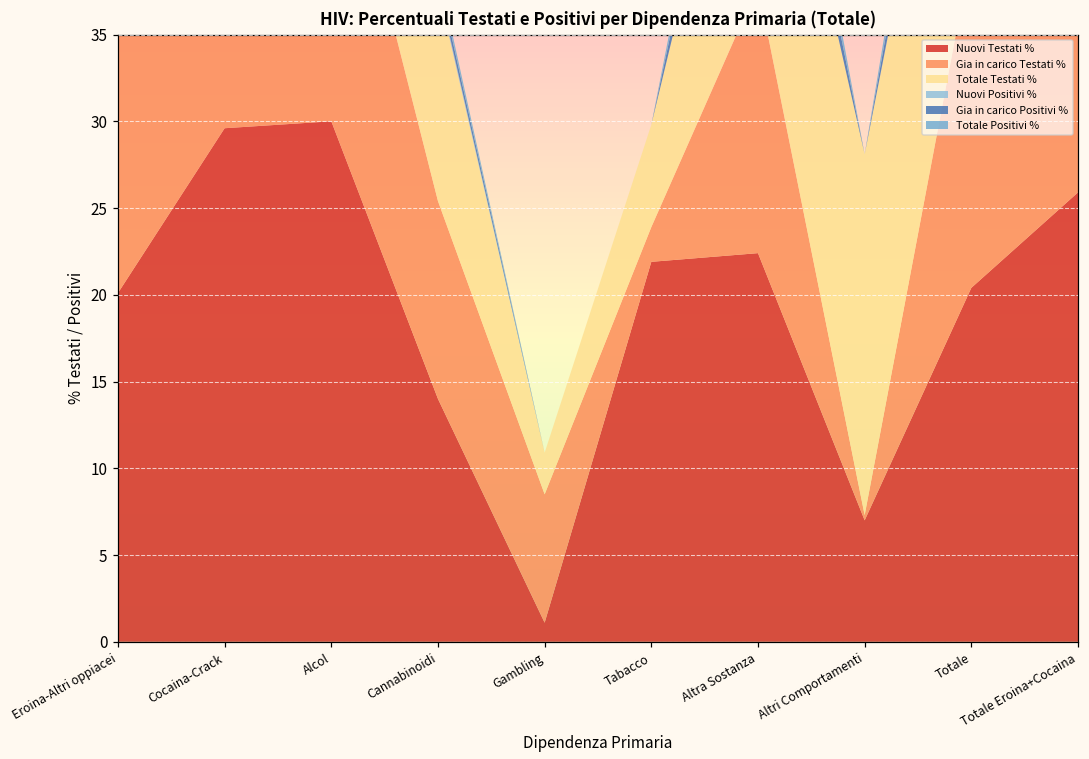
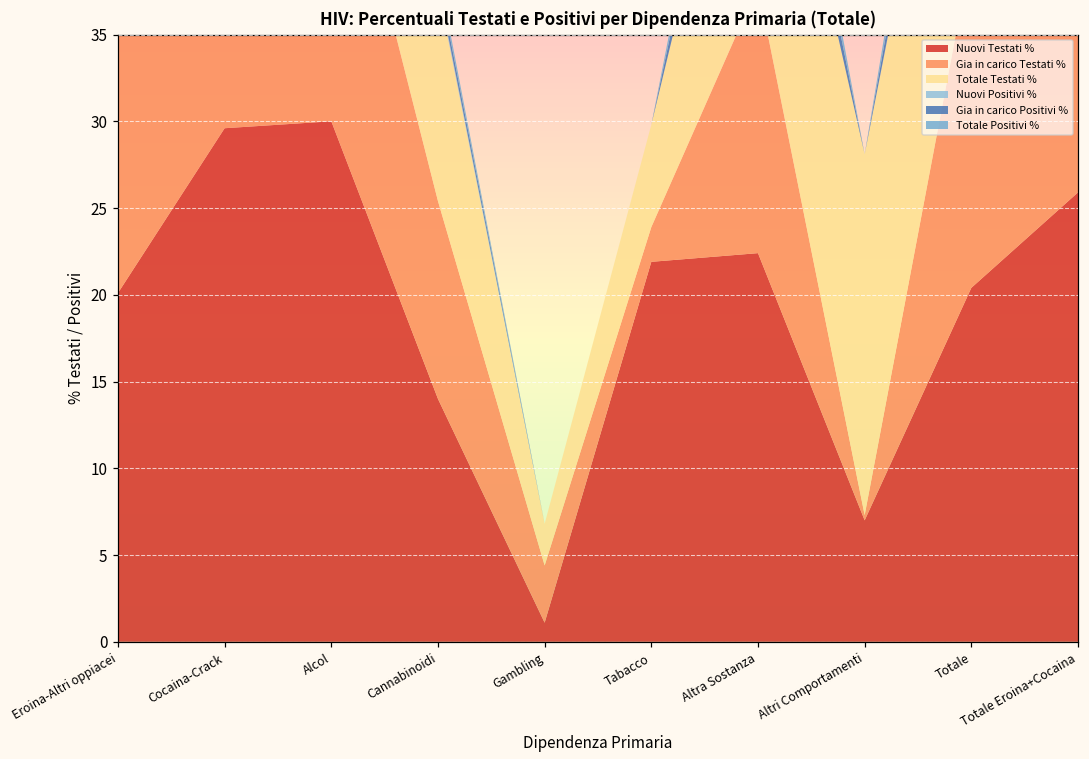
  {
    "Nuovi Testati %": {
      "Eroina-Altri oppiacei": 20.1,
      "Cocaina-Crack": 29.6,
      "Alcol": 30.0,
      "Cannabinoidi": 14.0,
      "Gambling": 1.1,
      "Tabacco": 21.9,
      "Altra Sostanza": 22.4,
      "Altri Comportamenti": 7.0,
      "Totale": 20.4,
      "Totale Eroina+Cocaina": 25.9
    },
    "Gia in carico Testati %": {
      "Cannabinoidi": 11.4,
-     "Gambling": 7.4,
+     "Gambling": 3.3,
      "Tabacco": 2.0,
      "Altri Comportamenti": 0.3
    }
  }
